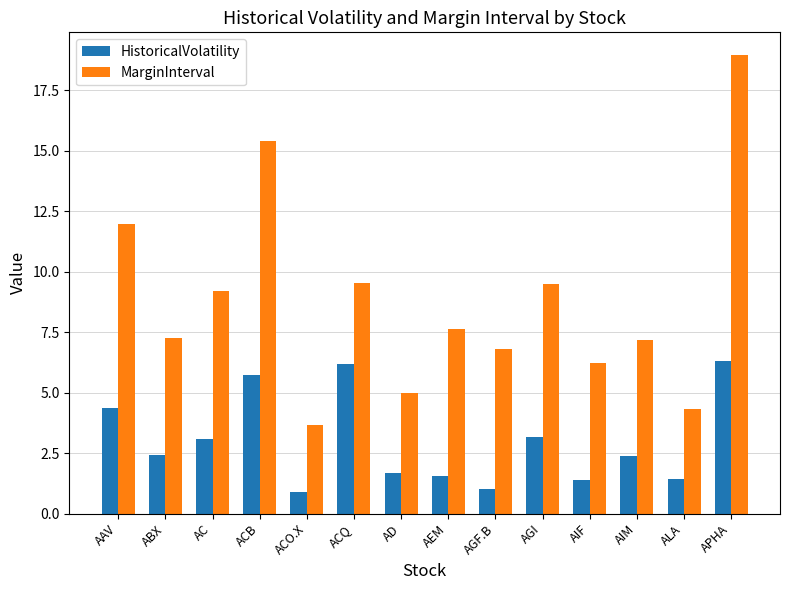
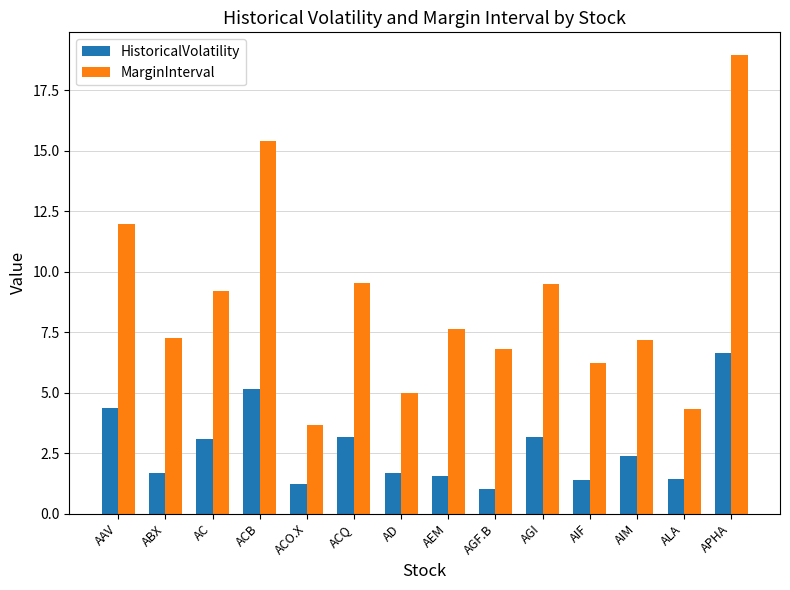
  {
    "HistoricalVolatility": {
      "AAV": 4.4,
-     "ABX": 2.4,
+     "ABX": 1.7,
      "AC": 3.1,
-     "ACB": 5.7,
-     "ACO.X": 0.9,
-     "ACQ": 6.2,
+     "ACB": 5.1,
+     "ACO.X": 1.2,
+     "ACQ": 3.2,
      "AD": 1.7,
      "AEM": 1.6,
      "AGF.B": 1.0,
      "AGI": 3.2,
      "AIF": 1.4,
      "AIM": 2.4,
      "ALA": 1.4,
-     "APHA": 6.3
+     "APHA": 6.7
    },
    "MarginInterval": {
      "AAV": 12.0,
      "ABX": 7.3,
      "AC": 9.2,
      "ACB": 15.4,
      "ACO.X": 3.6,
      "ACQ": 9.5,
      "AD": 5.0,
      "AEM": 7.6,
      "AGF.B": 6.8,
      "AGI": 9.5,
      "AIF": 6.2,
      "AIM": 7.2,
      "ALA": 4.3,
      "APHA": 19.0
    }
  }
